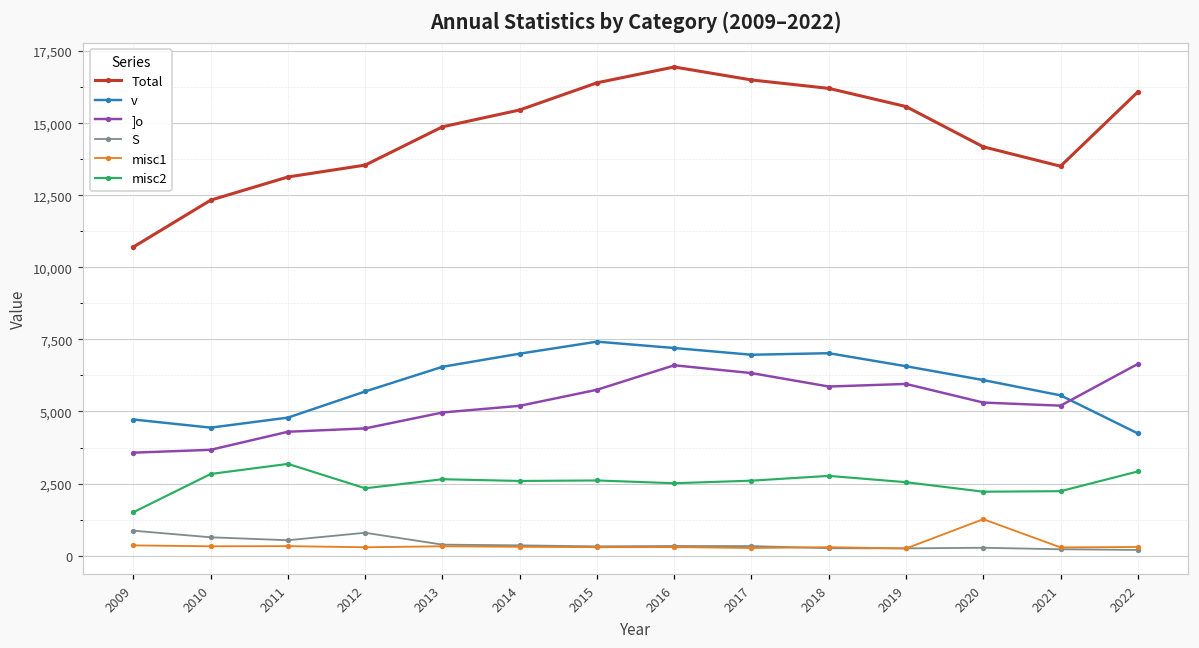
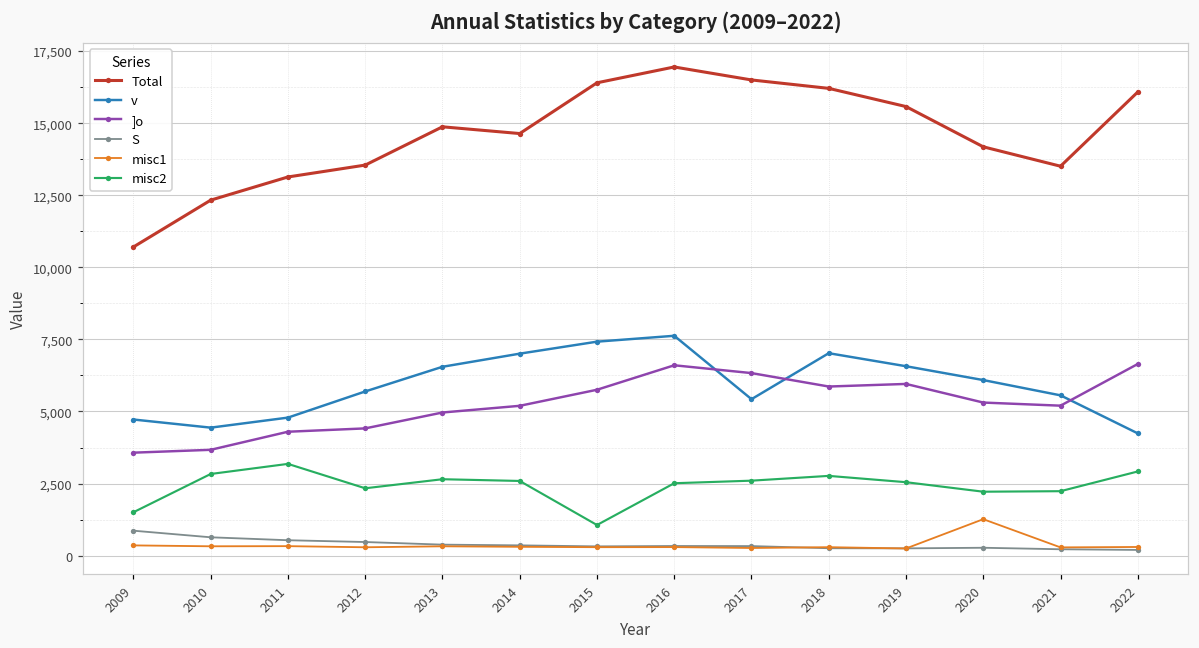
  {
    "Total": {
      "2009": "10,700",
      "2010": "12,300",
      "2011": "13,100",
      "2012": "13,500",
      "2013": "14,900",
-     "2014": "15,500",
+     "2014": "14,600",
      "2015": "16,400",
      "2016": "16,900",
      "2017": "16,500",
      "2018": "16,200",
      "2019": "15,600",
      "2020": "14,200",
      "2021": "13,500",
      "2022": "16,100"
    },
    "v": {
      "2009": "4,700",
      "2010": "4,400",
      "2011": "4,800",
      "2012": "5,700",
      "2013": "6,600",
      "2014": "7,000",
      "2015": "7,400",
-     "2016": "7,200",
-     "2017": "7,000",
+     "2016": "7,600",
+     "2017": "5,400",
      "2018": "7,000",
      "2019": "6,600",
      "2020": "6,100",
      "2021": "5,600",
      "2022": "4,200"
    },
    "]o": {
      "2009": "3,600",
      "2010": "3,700",
      "2011": "4,300",
      "2012": "4,400",
      "2013": "5,000",
      "2014": "5,200",
      "2015": "5,800",
      "2016": "6,600",
      "2017": "6,300",
      "2018": "5,900",
      "2019": "6,000",
      "2020": "5,300",
      "2021": "5,200",
      "2022": "6,600"
    },
    "S": {
      "2009": "900",
      "2010": "600",
      "2011": "500",
-     "2012": "800",
+     "2012": "500",
      "2020": "300",
      "2022": "200"
    },
    "misc1": {
      "2009": "400",
      "2010": "300",
      "2011": "300",
      "2012": "300",
      "2020": "1,300",
      "2022": "300"
    },
    "misc2": {
      "2009": "1,500",
      "2010": "2,800",
      "2011": "3,200",
      "2012": "2,300",
      "2013": "2,700",
      "2014": "2,600",
-     "2015": "2,600",
+     "2015": "1,100",
      "2016": "2,500",
      "2017": "2,600",
      "2018": "2,800",
      "2019": "2,500",
      "2020": "2,200",
      "2021": "2,200",
      "2022": "2,900"
    }
  }
